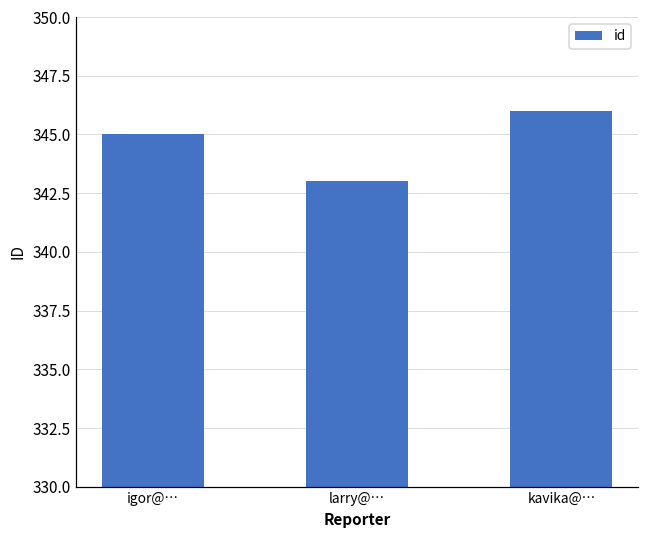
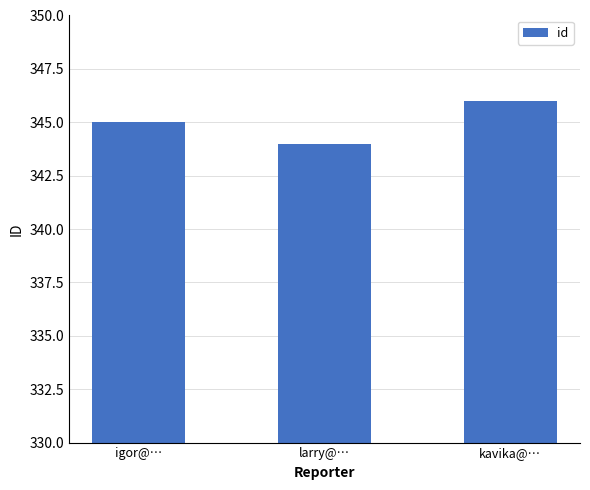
  {
    "igor@…": 345,
-   "larry@…": 343,
+   "larry@…": 344,
    "kavika@…": 346
  }
